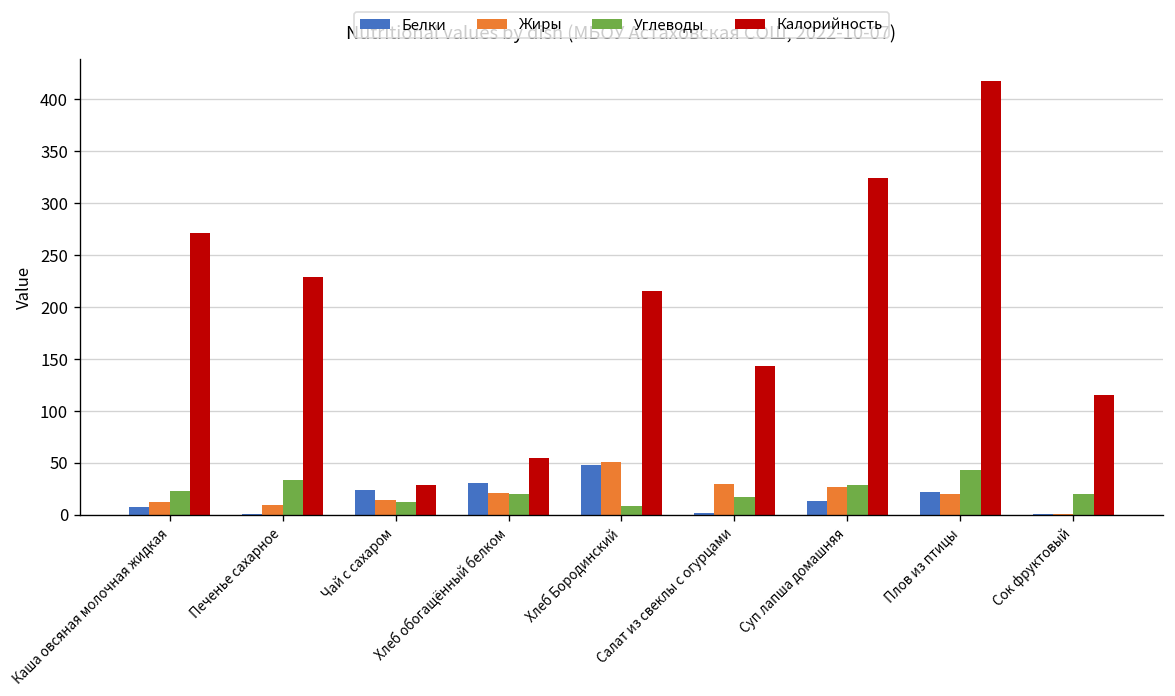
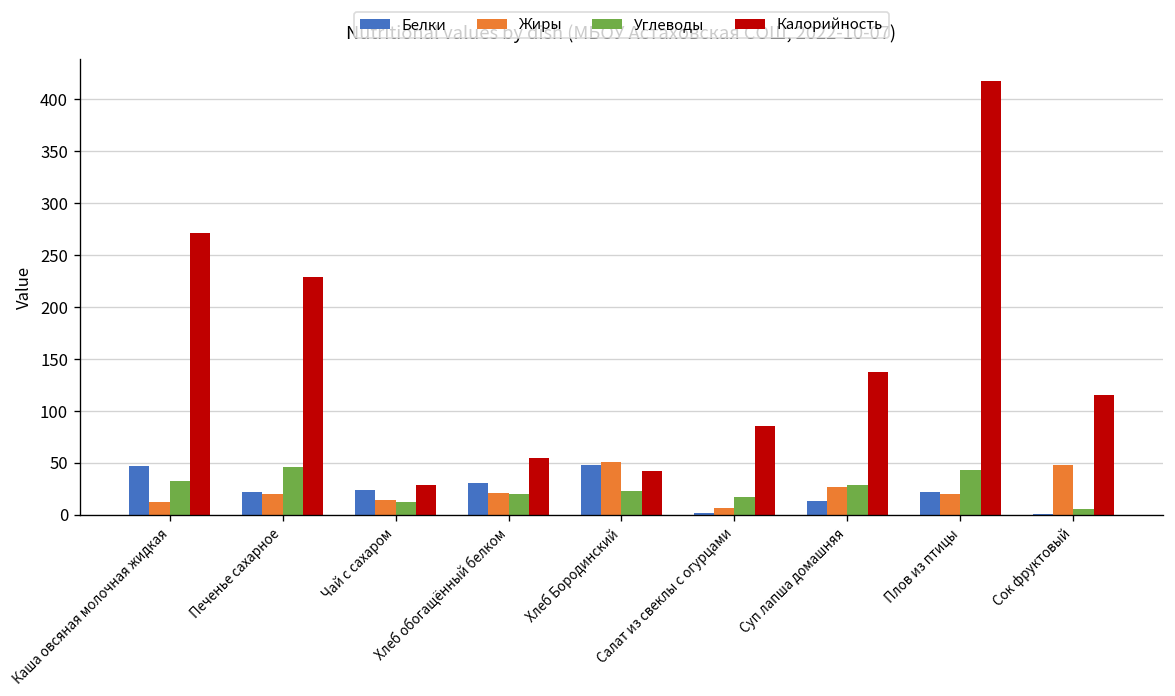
  {
    "Белки": {
-     "Каша овсяная молочная жидкая": 10,
-     "Печенье сахарное": 0,
+     "Каша овсяная молочная жидкая": 50,
+     "Печенье сахарное": 20,
      "Чай с сахаром": 20,
      "Хлеб обогащённый белком": 30,
      "Хлеб Бородинский": 50,
      "Суп лапша домашняя": 10,
      "Плов из птицы": 20
    },
    "Жиры": {
      "Каша овсяная молочная жидкая": 10,
-     "Печенье сахарное": 10,
+     "Печенье сахарное": 20,
      "Чай с сахаром": 10,
      "Хлеб обогащённый белком": 20,
      "Хлеб Бородинский": 50,
-     "Салат из свеклы с огурцами": 30,
+     "Салат из свеклы с огурцами": 10,
      "Суп лапша домашняя": 30,
      "Плов из птицы": 20,
-     "Сок фруктовый": 0
+     "Сок фруктовый": 50
    },
    "Углеводы": {
-     "Каша овсяная молочная жидкая": 20,
-     "Печенье сахарное": 30,
+     "Каша овсяная молочная жидкая": 30,
+     "Печенье сахарное": 50,
      "Чай с сахаром": 10,
      "Хлеб обогащённый белком": 20,
-     "Хлеб Бородинский": 10,
+     "Хлеб Бородинский": 20,
      "Салат из свеклы с огурцами": 20,
      "Суп лапша домашняя": 30,
      "Плов из птицы": 40,
-     "Сок фруктовый": 20
+     "Сок фруктовый": 10
    },
    "Калорийность": {
      "Каша овсяная молочная жидкая": 270,
      "Печенье сахарное": 230,
      "Чай с сахаром": 30,
      "Хлеб обогащённый белком": 50,
-     "Хлеб Бородинский": 220,
-     "Салат из свеклы с огурцами": 140,
-     "Суп лапша домашняя": 320,
+     "Хлеб Бородинский": 40,
+     "Салат из свеклы с огурцами": 90,
+     "Суп лапша домашняя": 140,
      "Плов из птицы": 420,
      "Сок фруктовый": 120
    }
  }
